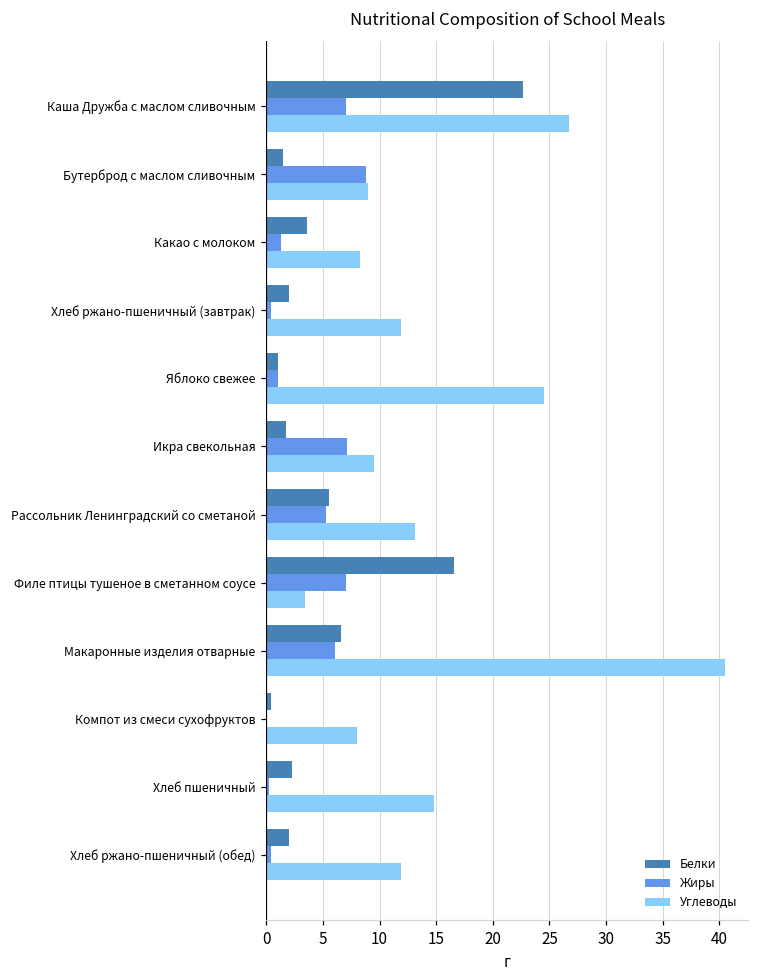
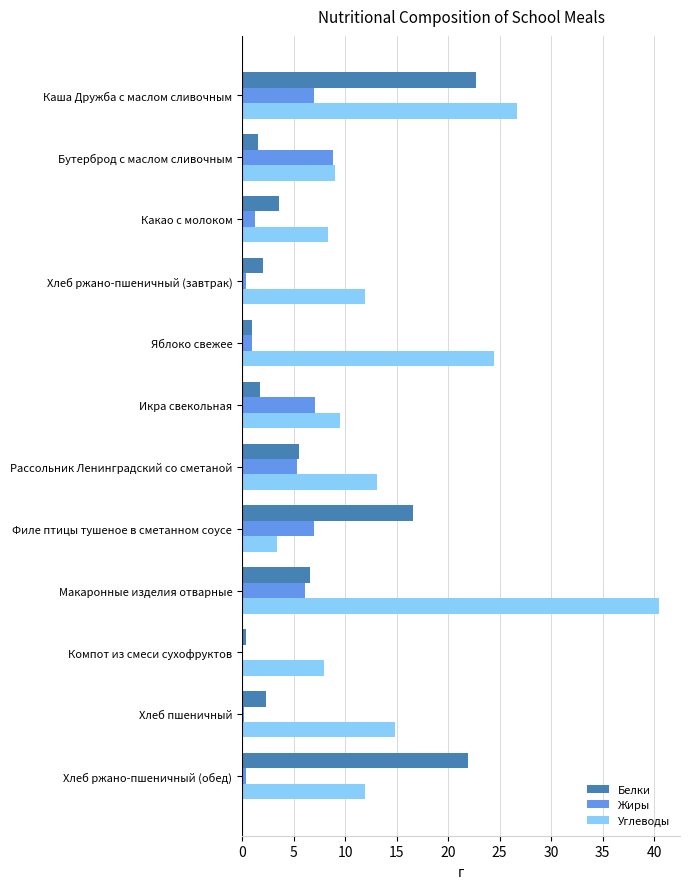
  {
    "Белки": {
      "Каша Дружба с маслом сливочным": 22.7,
      "Бутерброд с маслом сливочным": 1.5,
      "Какао с молоком": 3.6,
      "Хлеб ржано-пшеничный (завтрак)": 2.0,
      "Яблоко свежее": 1.0,
      "Икра свекольная": 1.7,
      "Рассольник Ленинградский со сметаной": 5.5,
      "Филе птицы тушеное в сметанном соусе": 16.6,
      "Макаронные изделия отварные": 6.6,
      "Компот из смеси сухофруктов": 0.4,
      "Хлеб пшеничный": 2.3,
-     "Хлеб ржано-пшеничный (обед)": 2.0
+     "Хлеб ржано-пшеничный (обед)": 21.9
    },
    "Жиры": {
      "Каша Дружба с маслом сливочным": 7.0,
      "Бутерброд с маслом сливочным": 8.8,
      "Какао с молоком": 1.3,
      "Хлеб ржано-пшеничный (завтрак)": 0.4,
      "Яблоко свежее": 1.0,
      "Икра свекольная": 7.1,
      "Рассольник Ленинградский со сметаной": 5.3,
      "Филе птицы тушеное в сметанном соусе": 7.0,
      "Макаронные изделия отварные": 6.1,
      "Компот из смеси сухофруктов": 0.0,
      "Хлеб ржано-пшеничный (обед)": 0.4
    },
    "Углеводы": {
      "Каша Дружба с маслом сливочным": 26.7,
      "Бутерброд с маслом сливочным": 9.0,
      "Какао с молоком": 8.3,
      "Хлеб ржано-пшеничный (завтрак)": 11.9,
      "Яблоко свежее": 24.5,
      "Икра свекольная": 9.5,
      "Рассольник Ленинградский со сметаной": 13.1,
      "Филе птицы тушеное в сметанном соусе": 3.4,
      "Макаронные изделия отварные": 40.5,
      "Компот из смеси сухофруктов": 8.0,
      "Хлеб пшеничный": 14.8,
      "Хлеб ржано-пшеничный (обед)": 11.9
    }
  }
